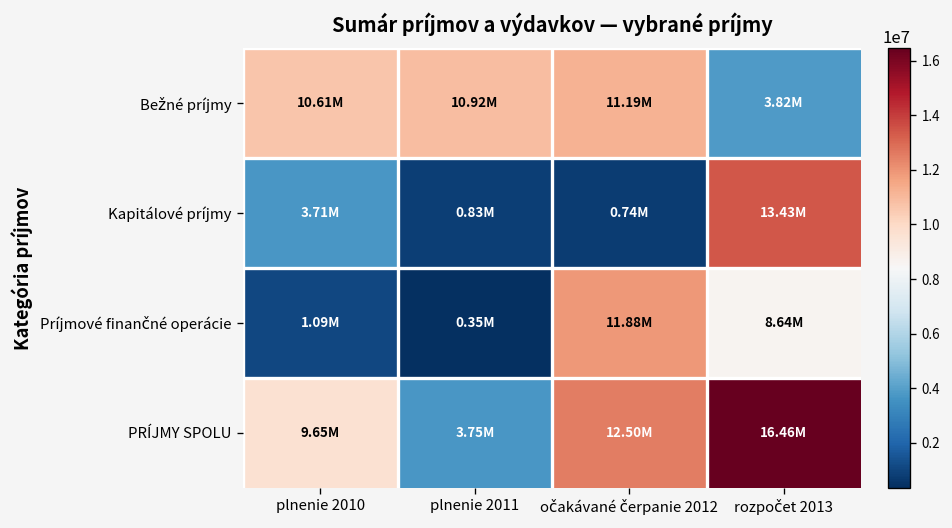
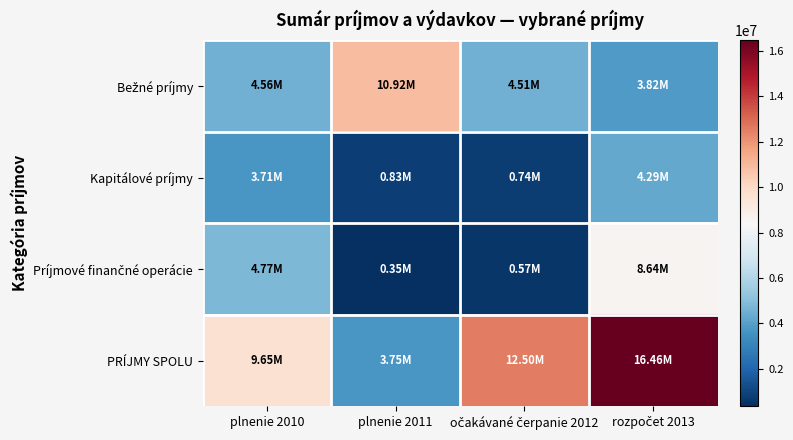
  {
    "Bežné príjmy": {
-     "plnenie 2010": "10.61M",
+     "plnenie 2010": "4.56M",
      "plnenie 2011": "10.92M",
-     "očakávané čerpanie 2012": "11.19M",
+     "očakávané čerpanie 2012": "4.51M",
      "rozpočet 2013": "3.82M"
    },
    "Kapitálové príjmy": {
      "plnenie 2010": "3.71M",
      "plnenie 2011": "0.83M",
      "očakávané čerpanie 2012": "0.74M",
-     "rozpočet 2013": "13.43M"
+     "rozpočet 2013": "4.29M"
    },
    "Príjmové finančné operácie": {
-     "plnenie 2010": "1.09M",
+     "plnenie 2010": "4.77M",
      "plnenie 2011": "0.35M",
-     "očakávané čerpanie 2012": "11.88M",
+     "očakávané čerpanie 2012": "0.57M",
      "rozpočet 2013": "8.64M"
    },
    "PRÍJMY SPOLU": {
      "plnenie 2010": "9.65M",
      "plnenie 2011": "3.75M",
      "očakávané čerpanie 2012": "12.50M",
      "rozpočet 2013": "16.46M"
    }
  }
